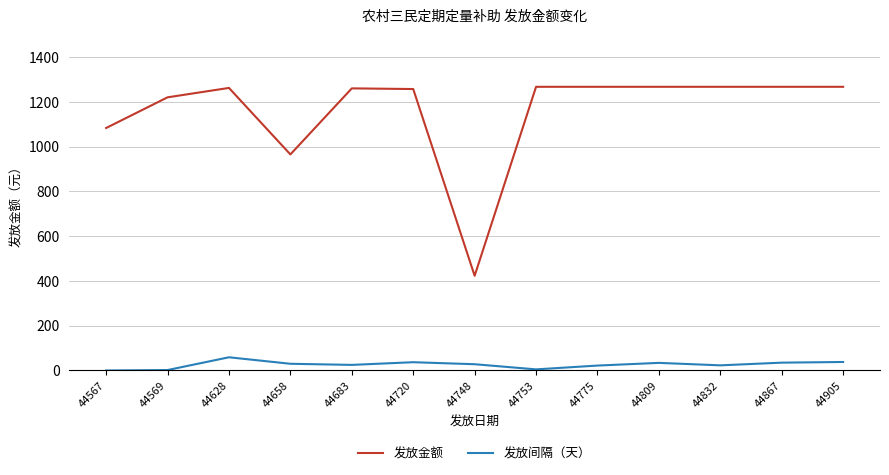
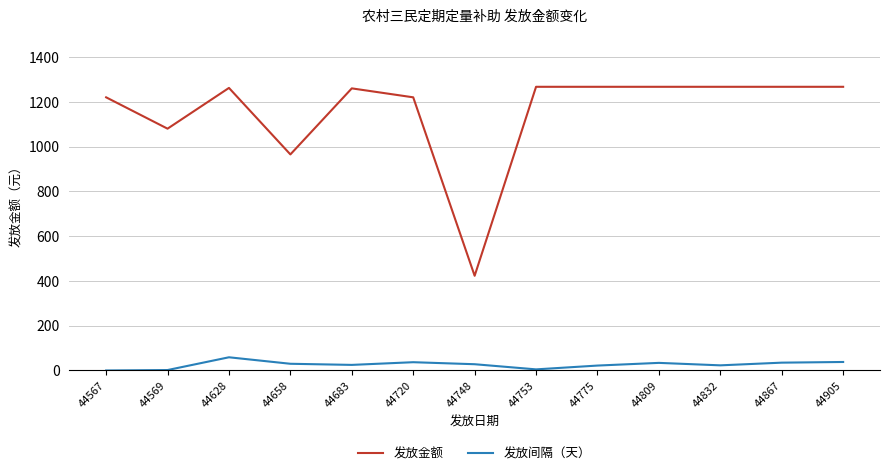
  {
    "发放金额": {
-     "44567": 1080,
-     "44569": 1220,
+     "44567": 1220,
+     "44569": 1080,
      "44628": 1260,
      "44658": 970,
      "44683": 1260,
-     "44720": 1260,
+     "44720": 1220,
      "44748": 420,
      "44753": 1270,
      "44775": 1270,
      "44809": 1270,
      "44832": 1270,
      "44867": 1270,
      "44905": 1270
    },
    "发放间隔（天）": {
      "44567": 0,
      "44569": 0,
      "44628": 60,
      "44658": 30,
      "44683": 30,
      "44720": 40,
      "44748": 30,
      "44753": 10,
      "44775": 20,
      "44809": 30,
      "44832": 20,
      "44867": 40,
      "44905": 40
    }
  }
